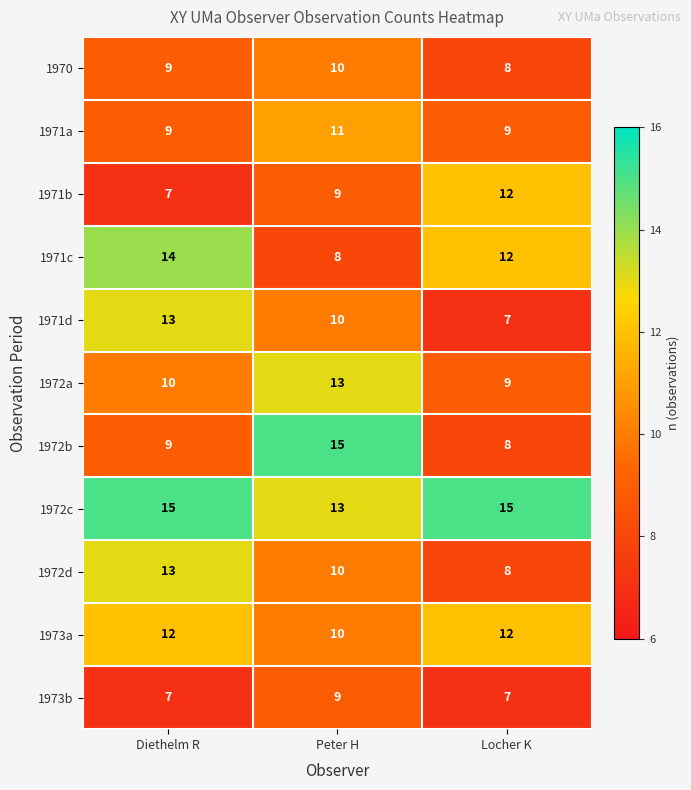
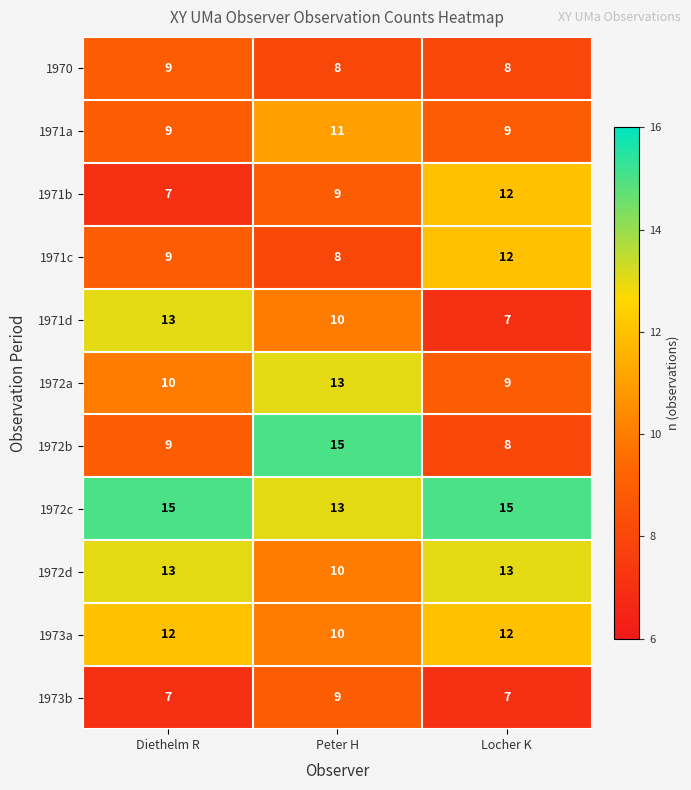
  {
    "1970": {
      "Diethelm R": 9,
-     "Peter H": 10,
+     "Peter H": 8,
      "Locher K": 8
    },
    "1971a": {
      "Diethelm R": 9,
      "Peter H": 11,
      "Locher K": 9
    },
    "1971b": {
      "Diethelm R": 7,
      "Peter H": 9,
      "Locher K": 12
    },
    "1971c": {
-     "Diethelm R": 14,
+     "Diethelm R": 9,
      "Peter H": 8,
      "Locher K": 12
    },
    "1971d": {
      "Diethelm R": 13,
      "Peter H": 10,
      "Locher K": 7
    },
    "1972a": {
      "Diethelm R": 10,
      "Peter H": 13,
      "Locher K": 9
    },
    "1972b": {
      "Diethelm R": 9,
      "Peter H": 15,
      "Locher K": 8
    },
    "1972c": {
      "Diethelm R": 15,
      "Peter H": 13,
      "Locher K": 15
    },
    "1972d": {
      "Diethelm R": 13,
      "Peter H": 10,
-     "Locher K": 8
+     "Locher K": 13
    },
    "1973a": {
      "Diethelm R": 12,
      "Peter H": 10,
      "Locher K": 12
    },
    "1973b": {
      "Diethelm R": 7,
      "Peter H": 9,
      "Locher K": 7
    }
  }
